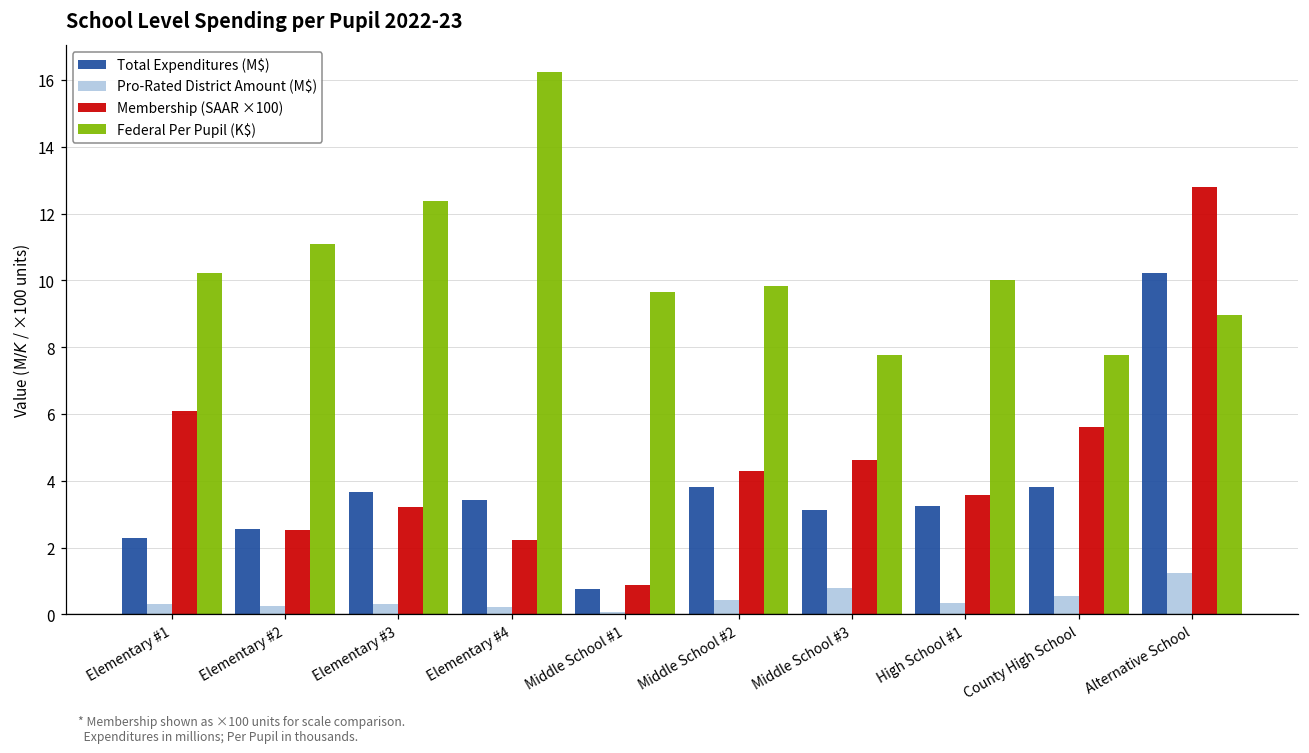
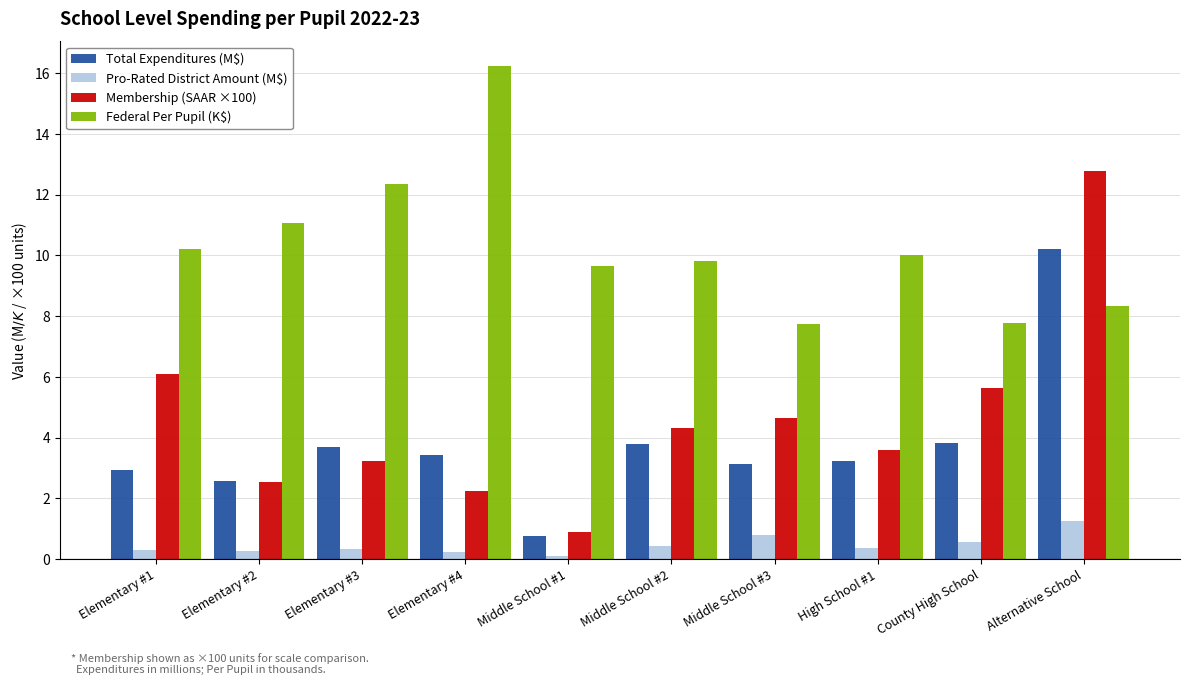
  {
    "Total Expenditures (M$)": {
-     "Elementary #1": 2.3,
+     "Elementary #1": 2.9,
      "Elementary #2": 2.6,
      "Elementary #3": 3.7,
      "Elementary #4": 3.4,
      "Middle School #1": 0.8,
      "Middle School #2": 3.8,
      "Middle School #3": 3.1,
      "High School #1": 3.2,
      "County High School": 3.8,
      "Alternative School": 10.2
    },
    "Pro-Rated District Amount (M$)": {
      "Elementary #1": 0.3,
      "Elementary #2": 0.2,
      "Elementary #3": 0.3,
      "Elementary #4": 0.2,
      "Middle School #1": 0.1,
      "Middle School #2": 0.4,
      "Middle School #3": 0.8,
      "High School #1": 0.4,
      "County High School": 0.6,
      "Alternative School": 1.3
    },
    "Membership (SAAR ×100)": {
      "Elementary #1": 6.1,
      "Elementary #2": 2.5,
      "Elementary #3": 3.2,
      "Elementary #4": 2.2,
      "Middle School #1": 0.9,
      "Middle School #2": 4.3,
      "Middle School #3": 4.6,
      "High School #1": 3.6,
      "County High School": 5.6,
      "Alternative School": 12.8
    },
    "Federal Per Pupil (K$)": {
      "Elementary #1": 10.2,
      "Elementary #2": 11.1,
      "Elementary #3": 12.4,
      "Elementary #4": 16.2,
      "Middle School #1": 9.6,
      "Middle School #2": 9.8,
      "Middle School #3": 7.8,
      "High School #1": 10.0,
      "County High School": 7.8,
-     "Alternative School": 9.0
+     "Alternative School": 8.3
    }
  }
